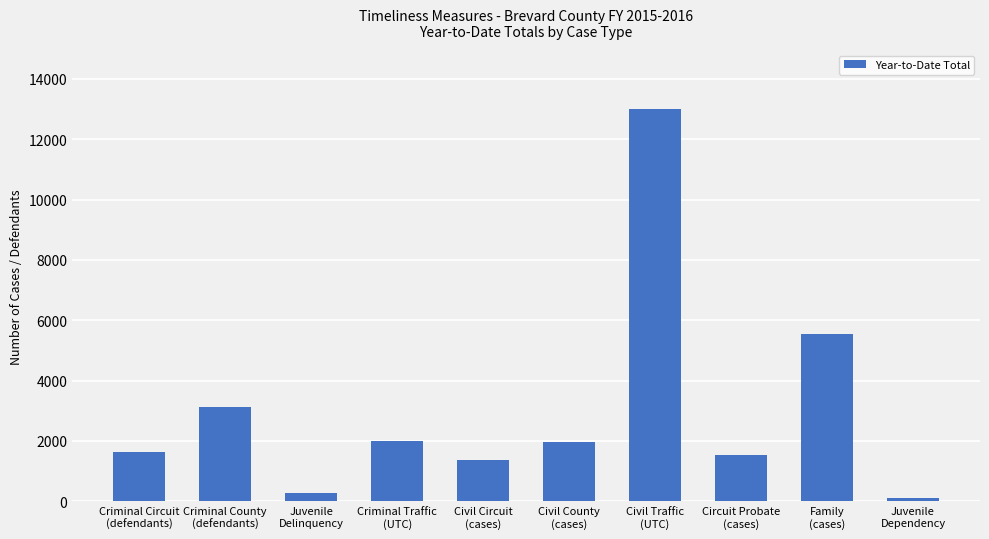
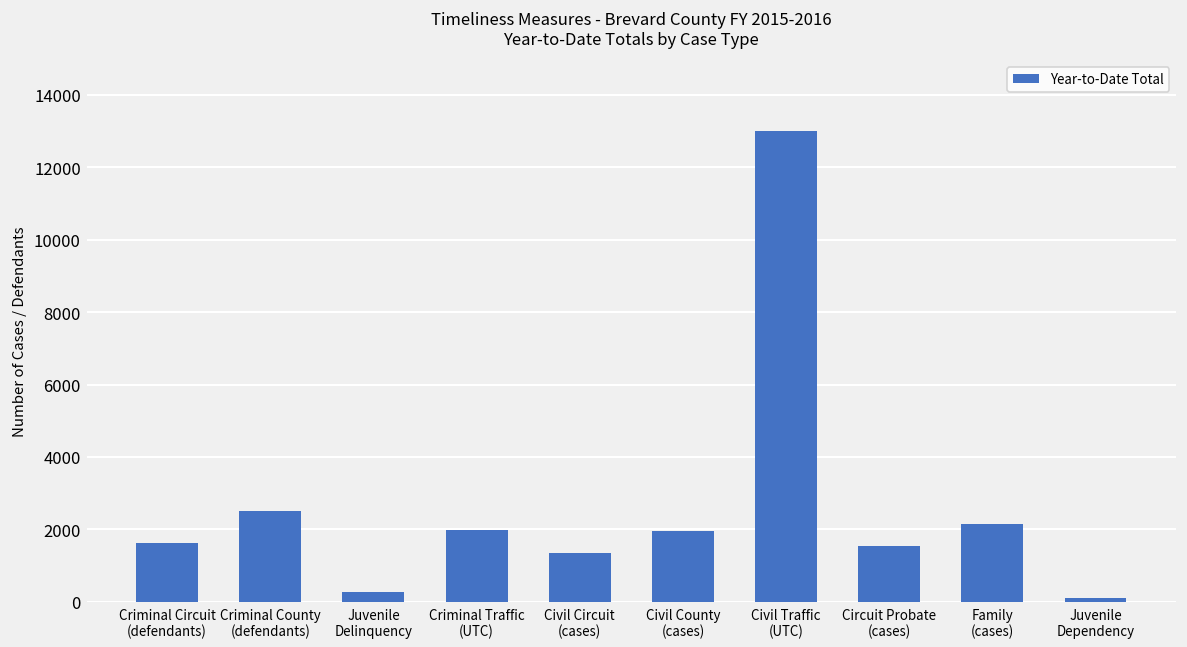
  {
    "Criminal Circuit (defendants)": 1600,
-   "Criminal County (defendants)": 3100,
+   "Criminal County (defendants)": 2500,
    "Juvenile Delinquency": 300,
    "Criminal Traffic (UTC)": 2000,
    "Civil Circuit (cases)": 1400,
    "Civil County (cases)": 2000,
    "Civil Traffic (UTC)": 13000,
    "Circuit Probate (cases)": 1500,
-   "Family (cases)": 5500,
+   "Family (cases)": 2100,
    "Juvenile Dependency": 100
  }
